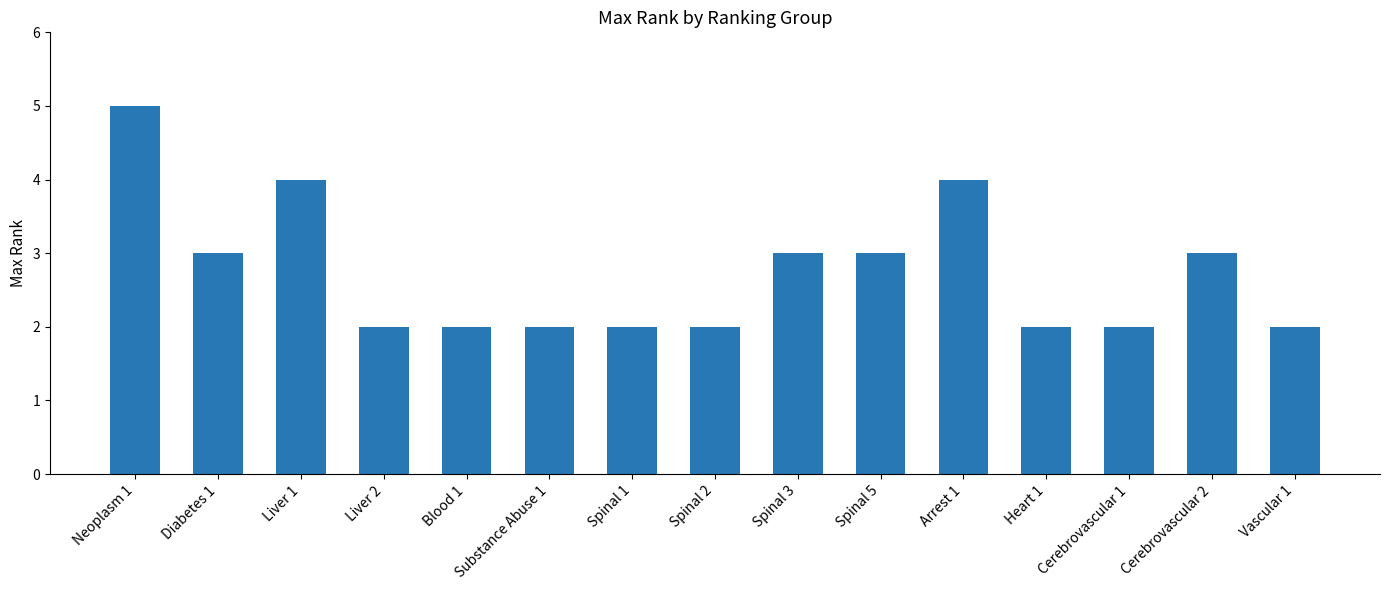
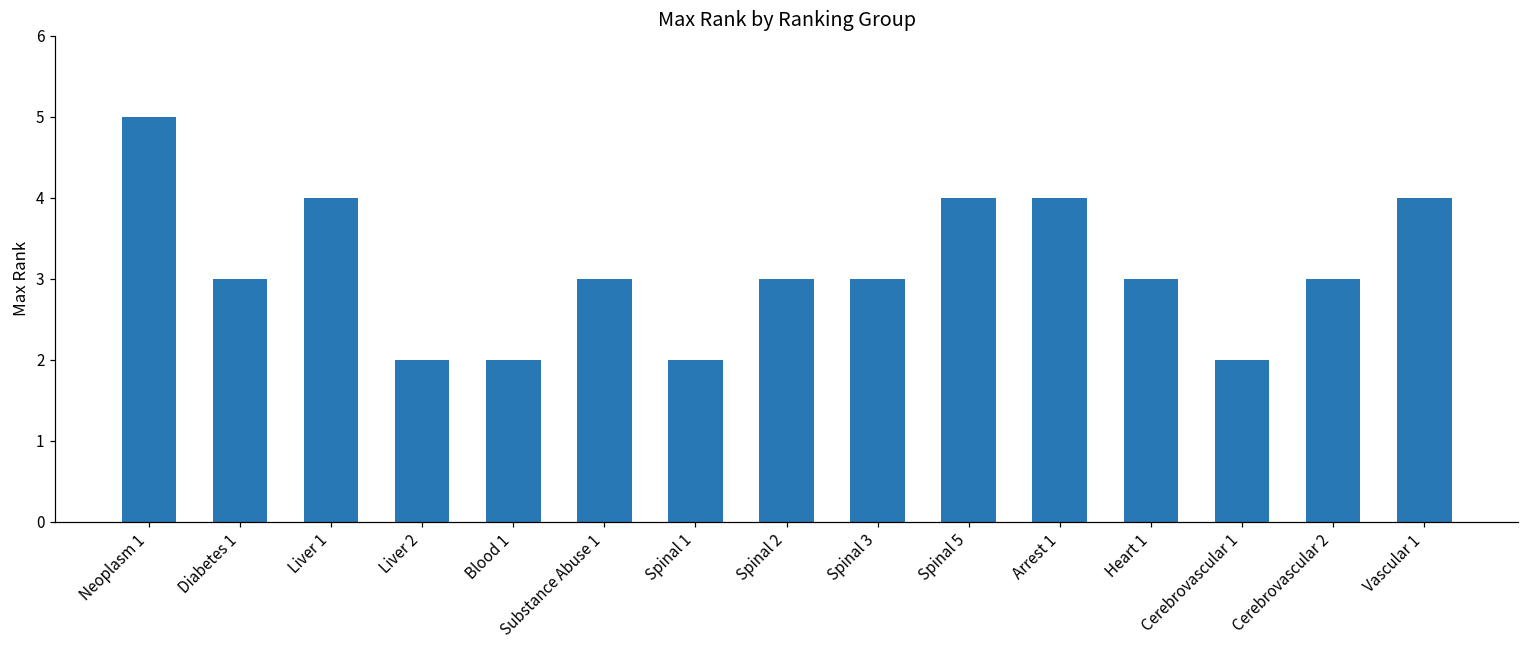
  {
    "Neoplasm 1": 5,
    "Diabetes 1": 3,
    "Liver 1": 4,
    "Liver 2": 2,
    "Blood 1": 2,
-   "Substance Abuse 1": 2,
+   "Substance Abuse 1": 3,
    "Spinal 1": 2,
-   "Spinal 2": 2,
+   "Spinal 2": 3,
    "Spinal 3": 3,
-   "Spinal 5": 3,
+   "Spinal 5": 4,
    "Arrest 1": 4,
-   "Heart 1": 2,
+   "Heart 1": 3,
    "Cerebrovascular 1": 2,
    "Cerebrovascular 2": 3,
-   "Vascular 1": 2
+   "Vascular 1": 4
  }
